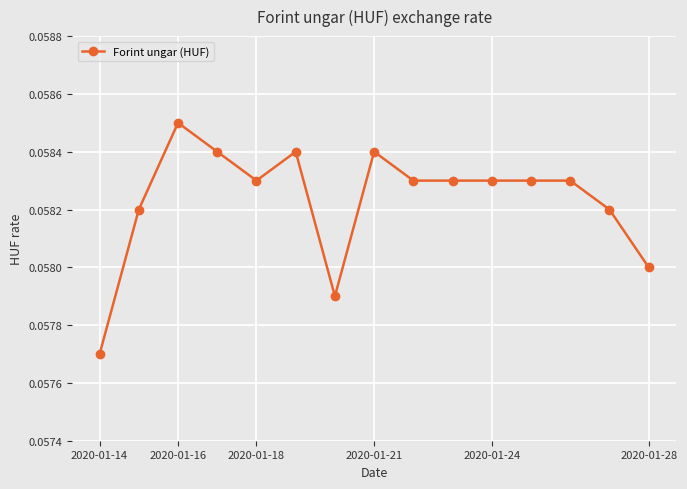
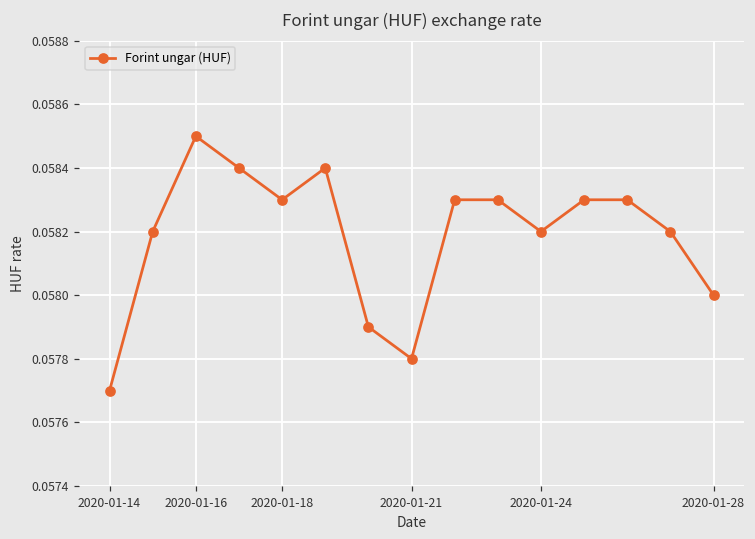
  {
    "2020-01-14": 0.0577,
    "2020-01-16": 0.0585,
    "2020-01-18": 0.0583,
-   "2020-01-21": 0.0584,
-   "2020-01-24": 0.0583,
+   "2020-01-21": 0.0578,
+   "2020-01-24": 0.0582,
    "2020-01-28": 0.0580
  }
